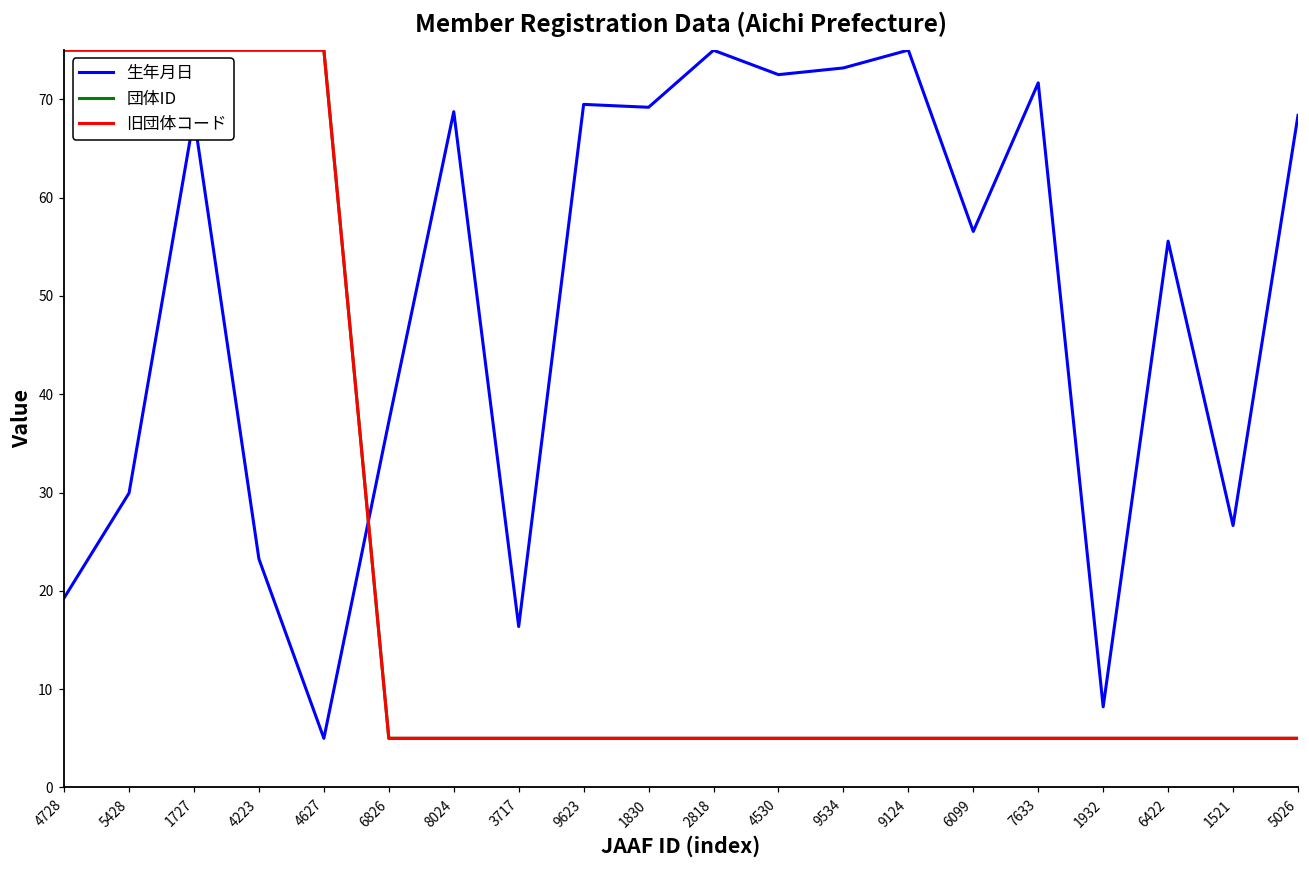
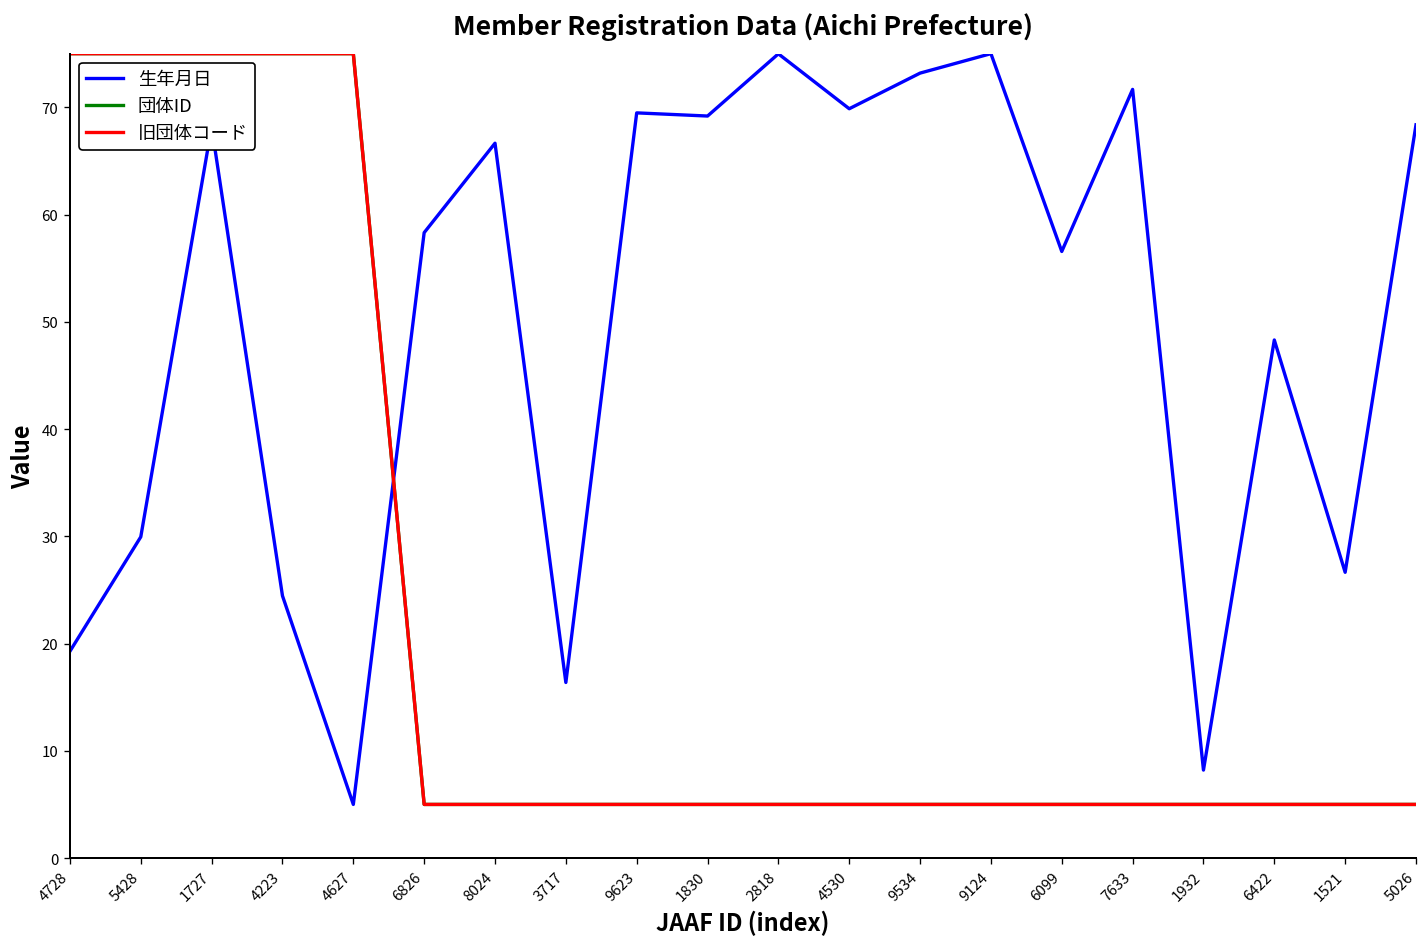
  {
    "生年月日": {
      "4728": 19,
      "5428": 30,
-     "4223": 23,
+     "4223": 24,
      "4627": 5,
-     "6826": 37,
-     "8024": 69,
+     "6826": 58,
+     "8024": 67,
      "3717": 16,
      "9623": 69,
      "1830": 69,
      "2818": 75,
-     "4530": 73,
+     "4530": 70,
      "9534": 73,
      "9124": 75,
      "6099": 57,
      "7633": 72,
      "1932": 8,
-     "6422": 56,
+     "6422": 48,
      "1521": 27,
      "5026": 68
    },
    "旧団体コード": {
      "4728": 75,
      "5428": 75,
      "1727": 75,
      "4223": 75,
      "4627": 75,
      "6826": 5,
      "8024": 5,
      "3717": 5,
      "9623": 5,
      "1830": 5,
      "2818": 5,
      "4530": 5,
      "9534": 5,
      "9124": 5,
      "6099": 5,
      "7633": 5,
      "1932": 5,
      "6422": 5,
      "1521": 5,
      "5026": 5
    }
  }
